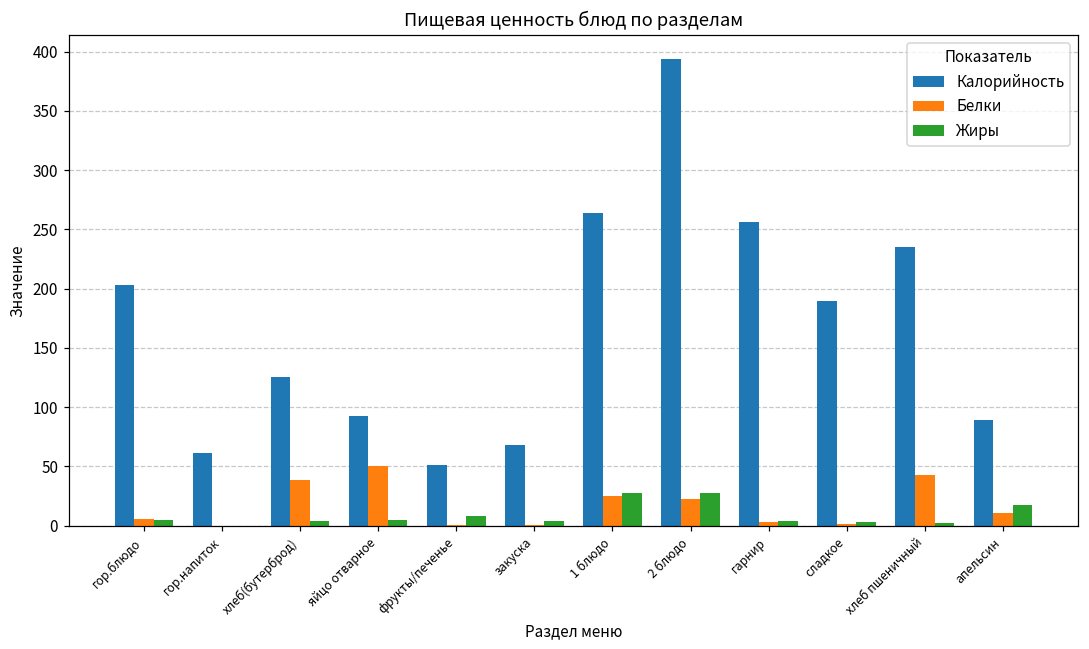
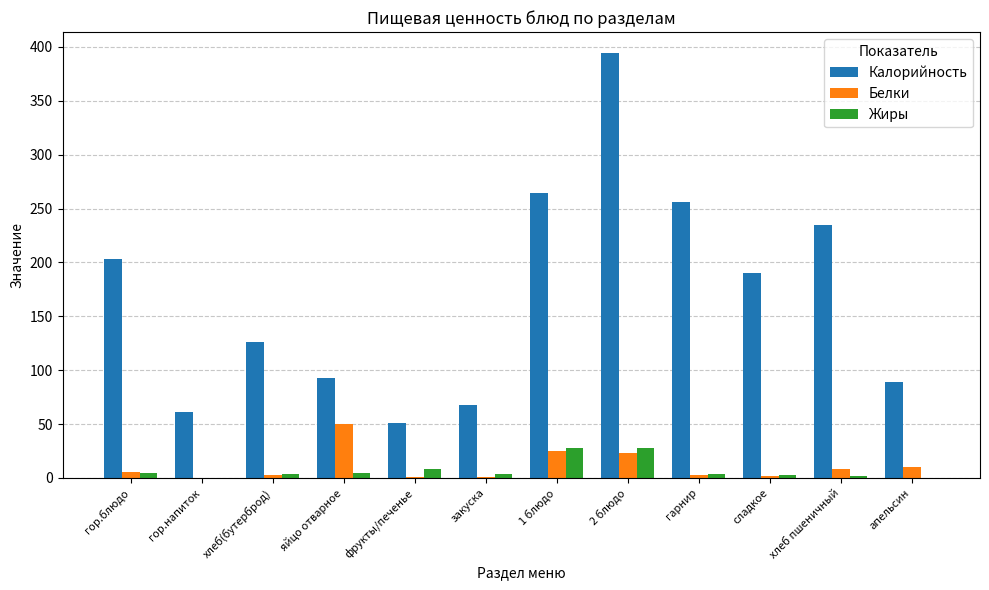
  {
    "Калорийность": {
      "гор.блюдо": 203,
      "гор.напиток": 62,
      "хлеб(бутерброд)": 126,
      "яйцо отварное": 93,
      "фрукты/печенье": 51,
      "закуска": 68,
      "1 блюдо": 264,
      "2 блюдо": 394,
      "гарнир": 256,
      "сладкое": 190,
      "хлеб пшеничный": 235,
      "апельсин": 89
    },
    "Белки": {
      "гор.блюдо": 6,
-     "хлеб(бутерброд)": 39,
+     "хлеб(бутерброд)": 3,
      "яйцо отварное": 50,
      "1 блюдо": 25,
      "2 блюдо": 23,
      "гарнир": 3,
-     "хлеб пшеничный": 43,
+     "хлеб пшеничный": 8,
      "апельсин": 11
    },
    "Жиры": {
      "гор.блюдо": 5,
      "хлеб(бутерброд)": 4,
      "яйцо отварное": 5,
      "фрукты/печенье": 8,
      "закуска": 4,
      "1 блюдо": 28,
      "2 блюдо": 28,
      "гарнир": 4,
      "сладкое": 3,
-     "апельсин": 18
+     "апельсин": 0
    }
  }
